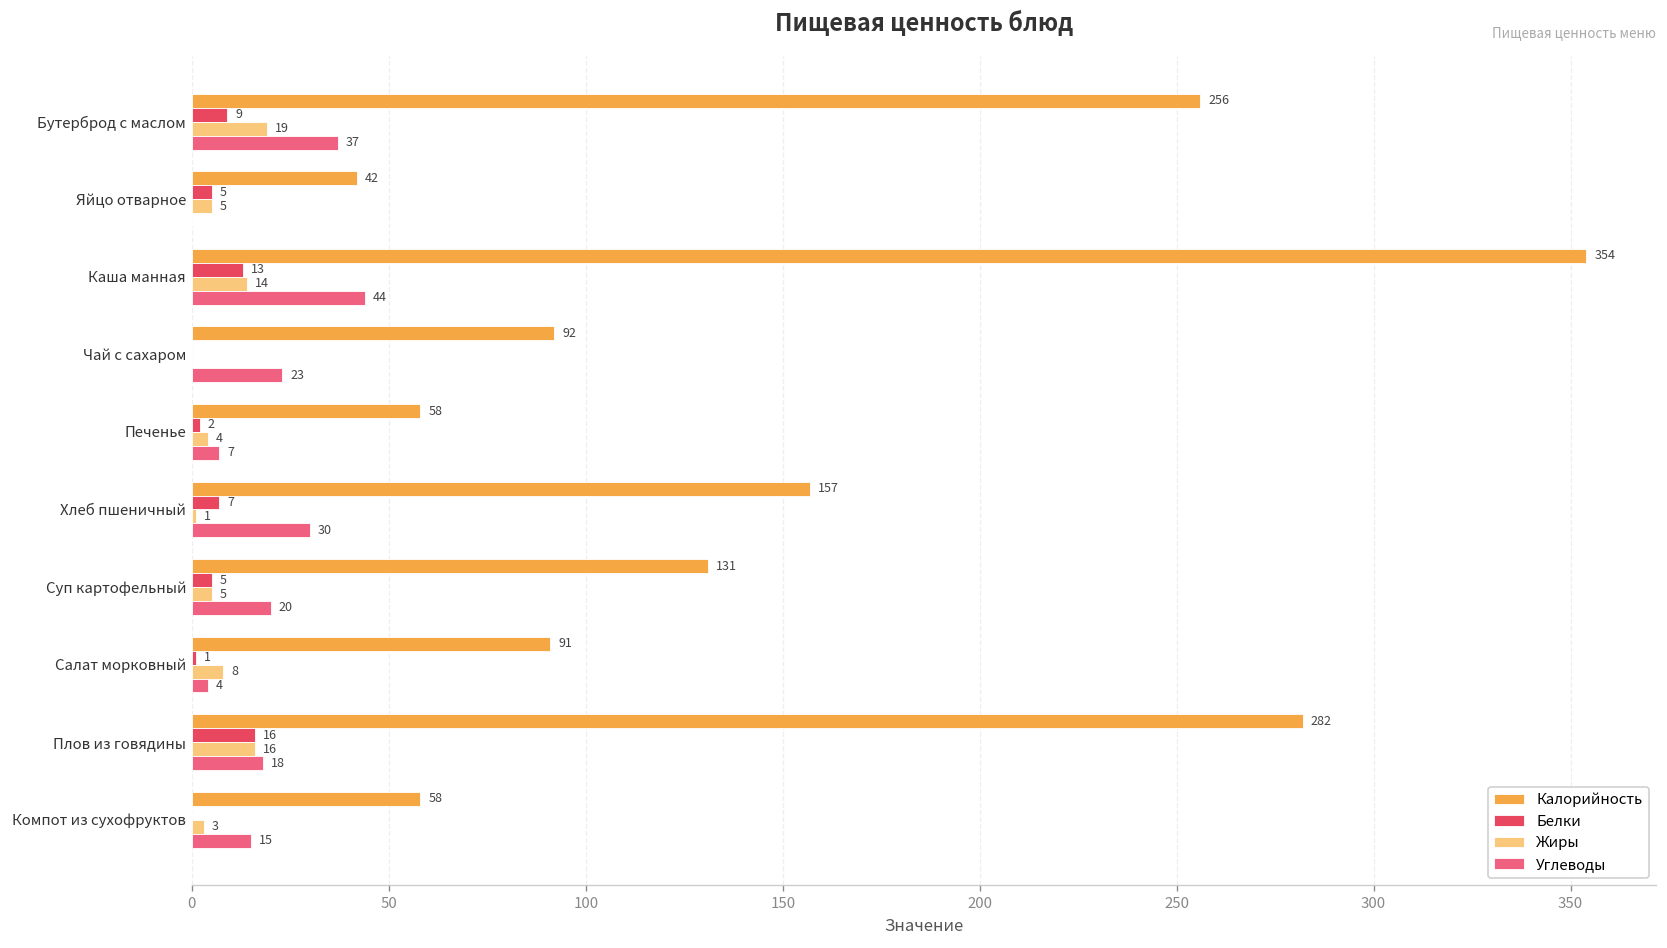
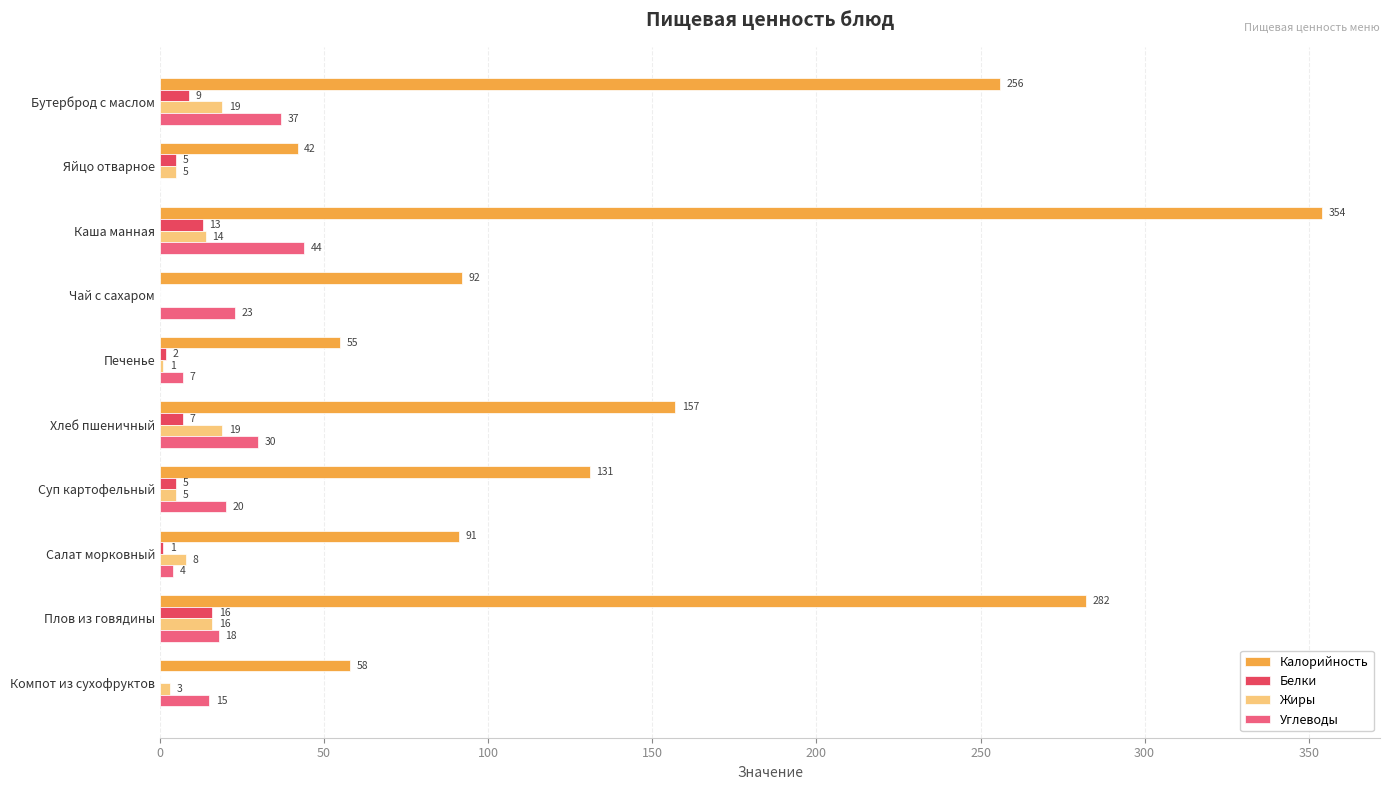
  {
    "Калорийность": {
      "Бутерброд с маслом": 256,
      "Яйцо отварное": 42,
      "Каша манная": 354,
      "Чай с сахаром": 92,
-     "Печенье": 58,
+     "Печенье": 55,
      "Хлеб пшеничный": 157,
      "Суп картофельный": 131,
      "Салат морковный": 91,
      "Плов из говядины": 282,
      "Компот из сухофруктов": 58
    },
    "Жиры": {
      "Бутерброд с маслом": 19,
      "Яйцо отварное": 5,
      "Каша манная": 14,
-     "Печенье": 4,
-     "Хлеб пшеничный": 1,
+     "Печенье": 1,
+     "Хлеб пшеничный": 19,
      "Суп картофельный": 5,
      "Салат морковный": 8,
      "Плов из говядины": 16,
      "Компот из сухофруктов": 3
    }
  }
